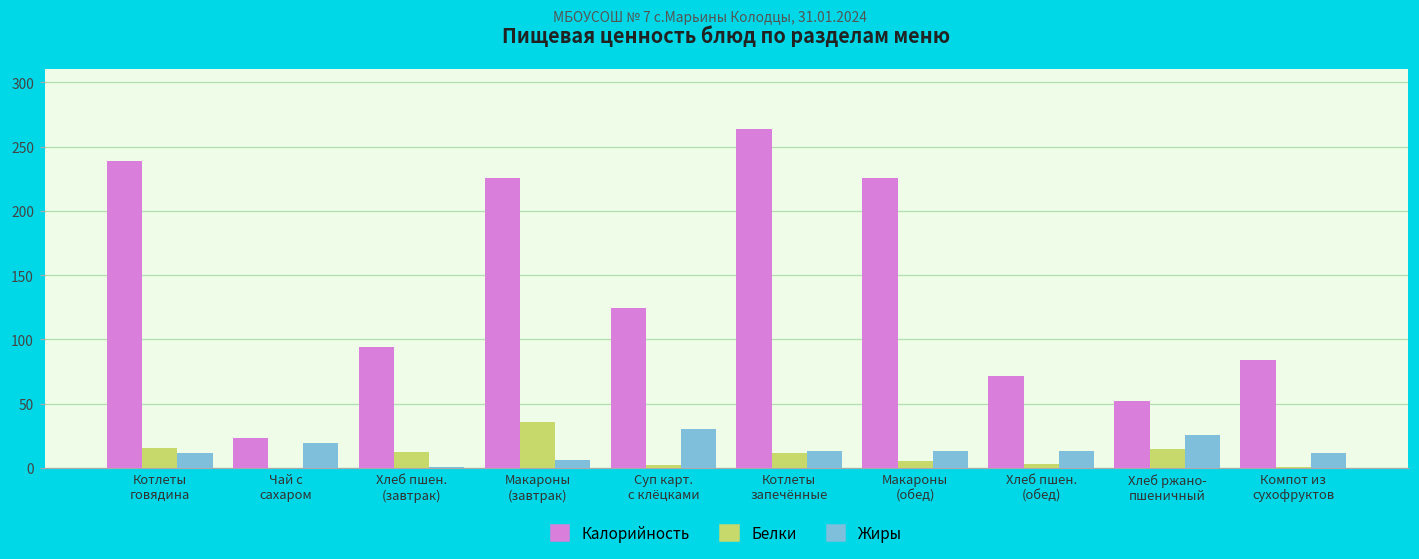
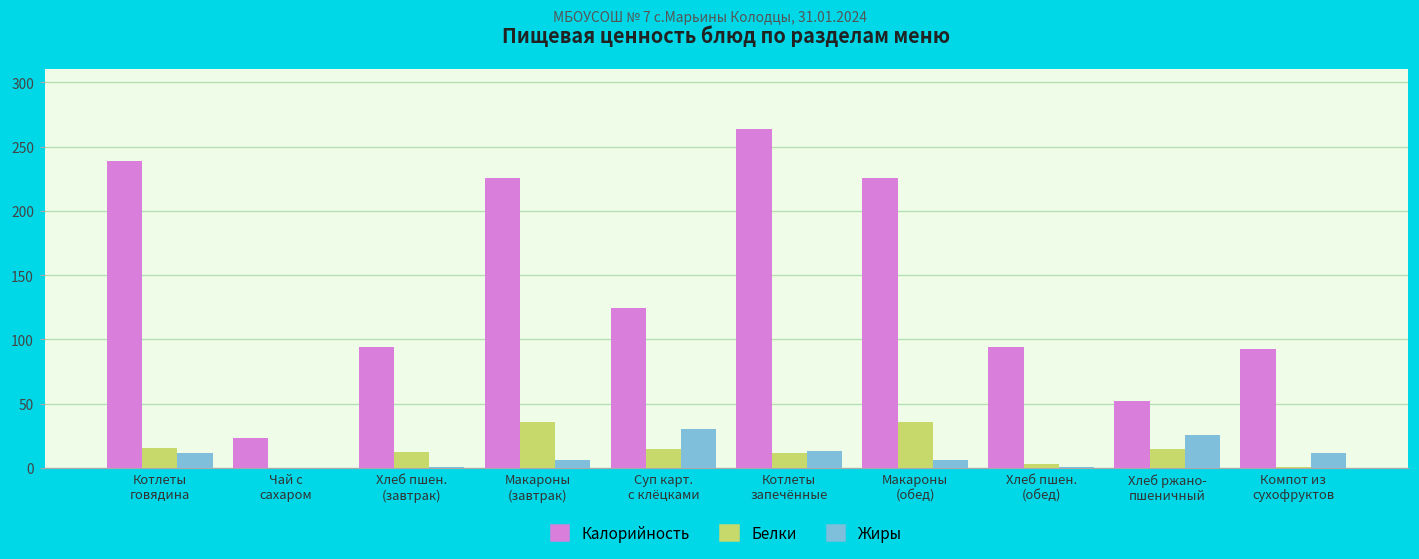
  {
    "Калорийность": {
      "Котлеты говядина": 239,
      "Чай с сахаром": 23,
      "Хлеб пшен. (завтрак)": 94,
      "Макароны (завтрак)": 226,
      "Суп карт. с клёцками": 125,
      "Котлеты запечённые": 264,
      "Макароны (обед)": 226,
-     "Хлеб пшен. (обед)": 72,
+     "Хлеб пшен. (обед)": 94,
      "Хлеб ржано- пшеничный": 52,
-     "Компот из сухофруктов": 84
+     "Компот из сухофруктов": 93
    },
    "Белки": {
      "Котлеты говядина": 16,
      "Хлеб пшен. (завтрак)": 12,
      "Макароны (завтрак)": 36,
-     "Суп карт. с клёцками": 2,
+     "Суп карт. с клёцками": 15,
      "Котлеты запечённые": 12,
-     "Макароны (обед)": 6,
+     "Макароны (обед)": 36,
      "Хлеб пшен. (обед)": 3,
      "Хлеб ржано- пшеничный": 15
    },
    "Жиры": {
      "Котлеты говядина": 12,
-     "Чай с сахаром": 20,
+     "Чай с сахаром": 0,
      "Макароны (завтрак)": 6,
      "Суп карт. с клёцками": 30,
      "Котлеты запечённые": 13,
-     "Макароны (обед)": 14,
-     "Хлеб пшен. (обед)": 13,
+     "Макароны (обед)": 6,
+     "Хлеб пшен. (обед)": 0,
      "Хлеб ржано- пшеничный": 25,
      "Компот из сухофруктов": 12
    }
  }
